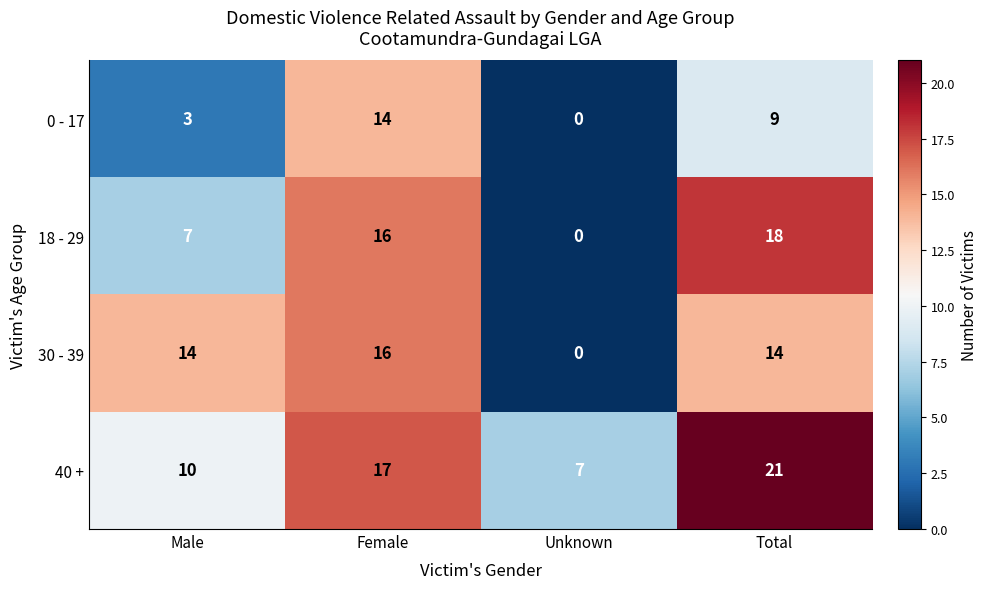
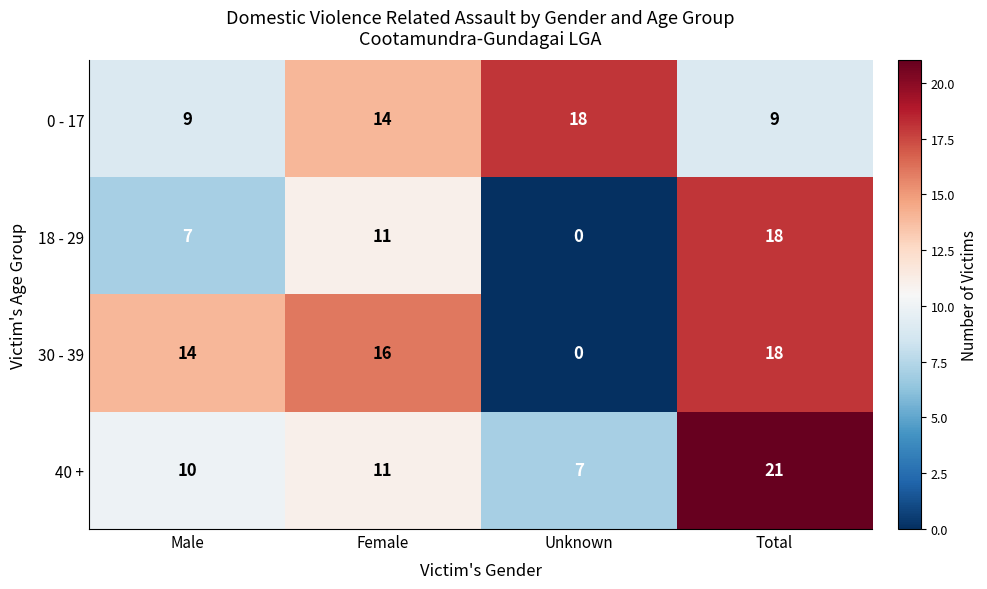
  {
    "0 - 17": {
-     "Male": 3,
+     "Male": 9,
      "Female": 14,
-     "Unknown": 0,
+     "Unknown": 18,
      "Total": 9
    },
    "18 - 29": {
      "Male": 7,
-     "Female": 16,
+     "Female": 11,
      "Unknown": 0,
      "Total": 18
    },
    "30 - 39": {
      "Male": 14,
      "Female": 16,
      "Unknown": 0,
-     "Total": 14
+     "Total": 18
    },
    "40 +": {
      "Male": 10,
-     "Female": 17,
+     "Female": 11,
      "Unknown": 7,
      "Total": 21
    }
  }
